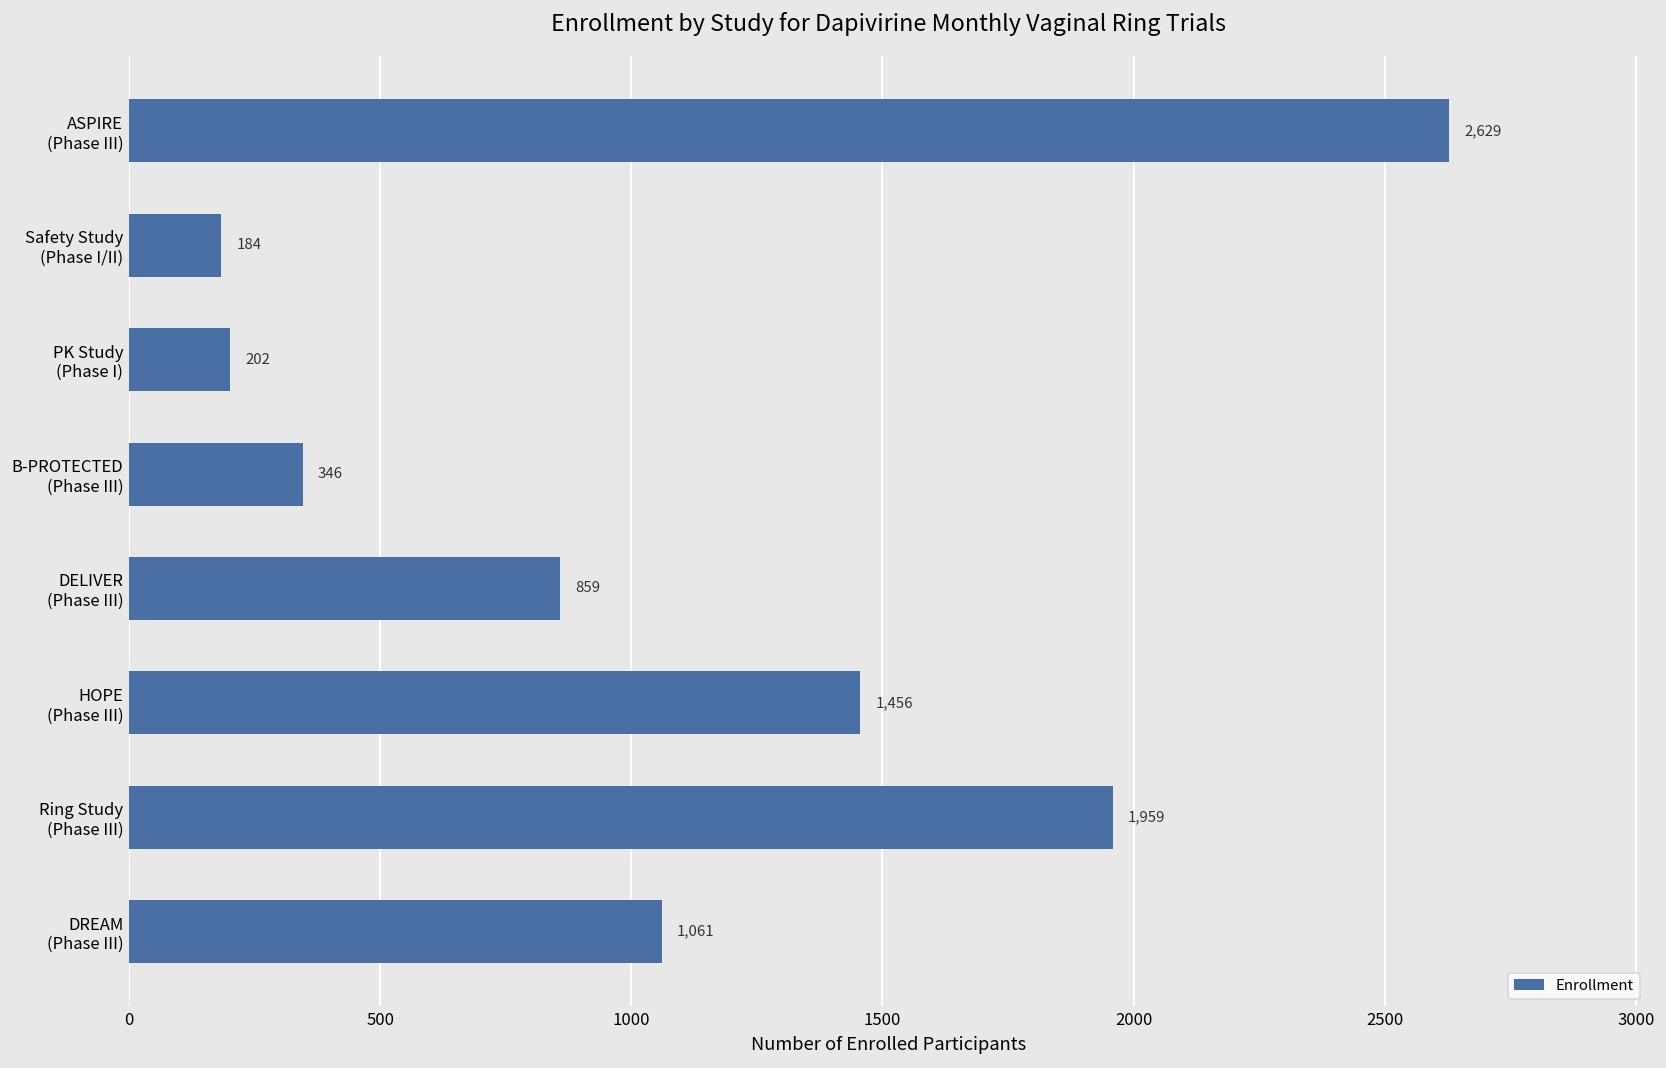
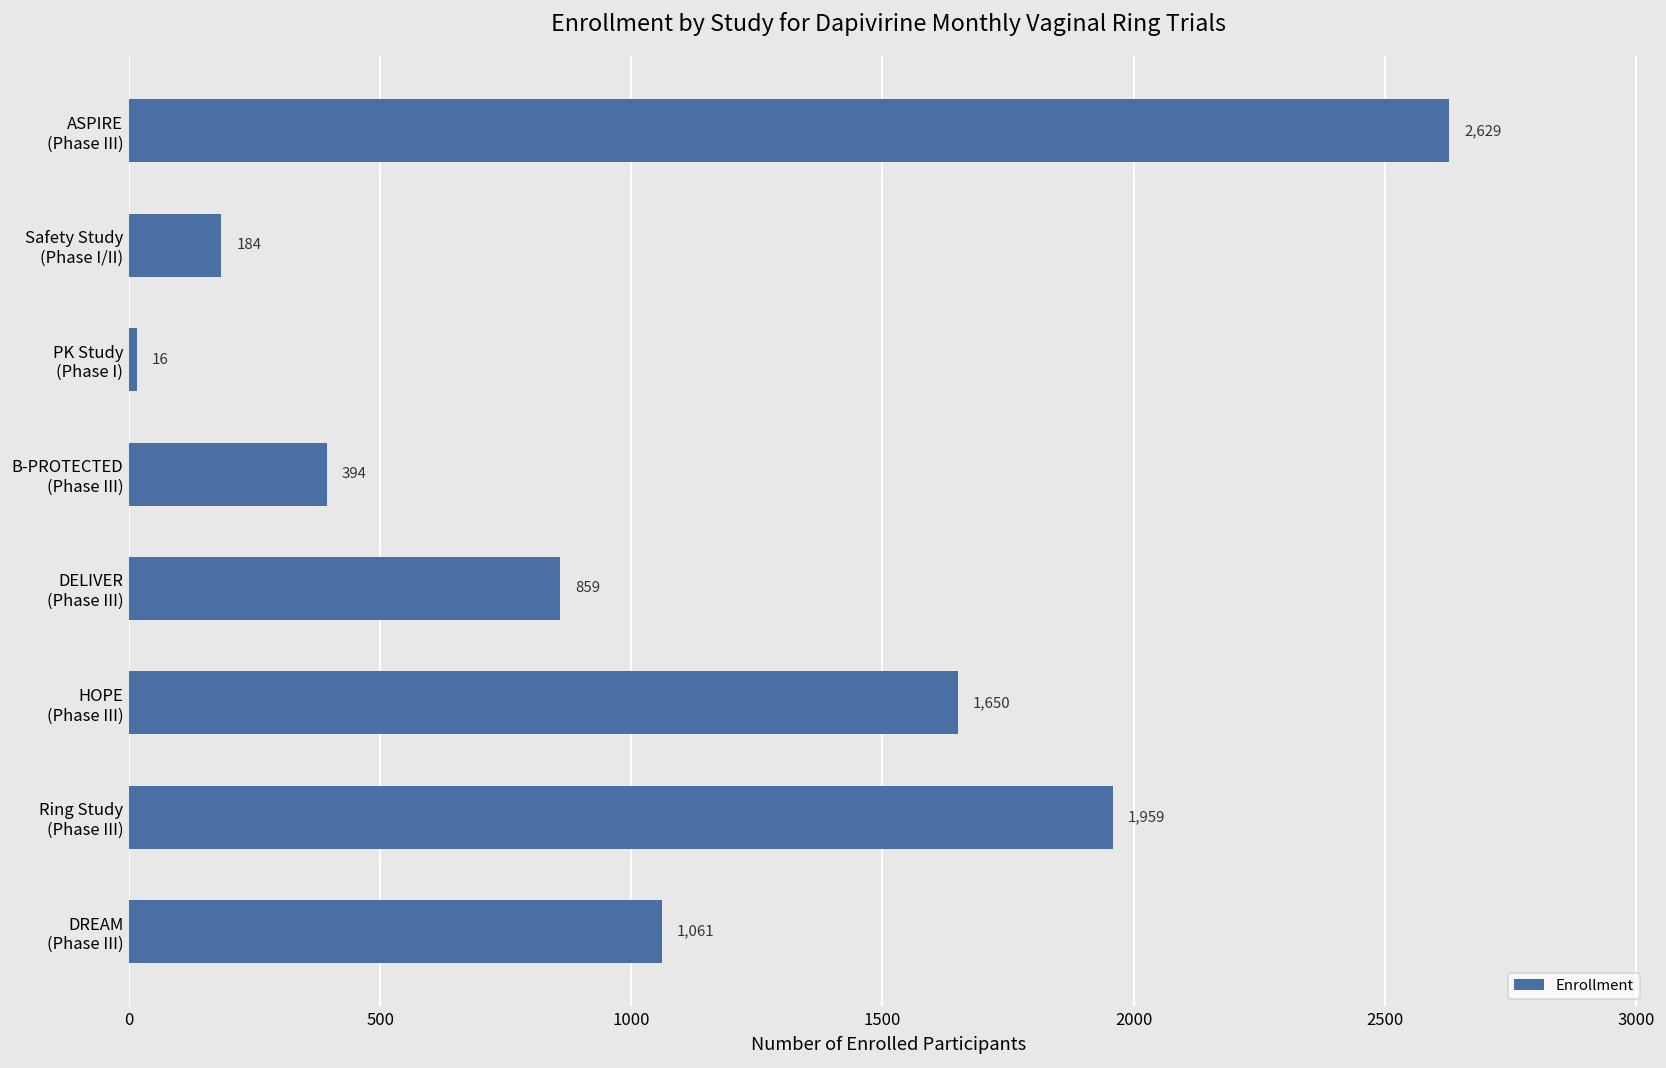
  {
    "ASPIRE (Phase III)": "2,629",
    "Safety Study (Phase I/II)": "184",
-   "PK Study (Phase I)": "202",
-   "B-PROTECTED (Phase III)": "346",
+   "PK Study (Phase I)": "16",
+   "B-PROTECTED (Phase III)": "394",
    "DELIVER (Phase III)": "859",
-   "HOPE (Phase III)": "1,456",
+   "HOPE (Phase III)": "1,650",
    "Ring Study (Phase III)": "1,959",
    "DREAM (Phase III)": "1,061"
  }
